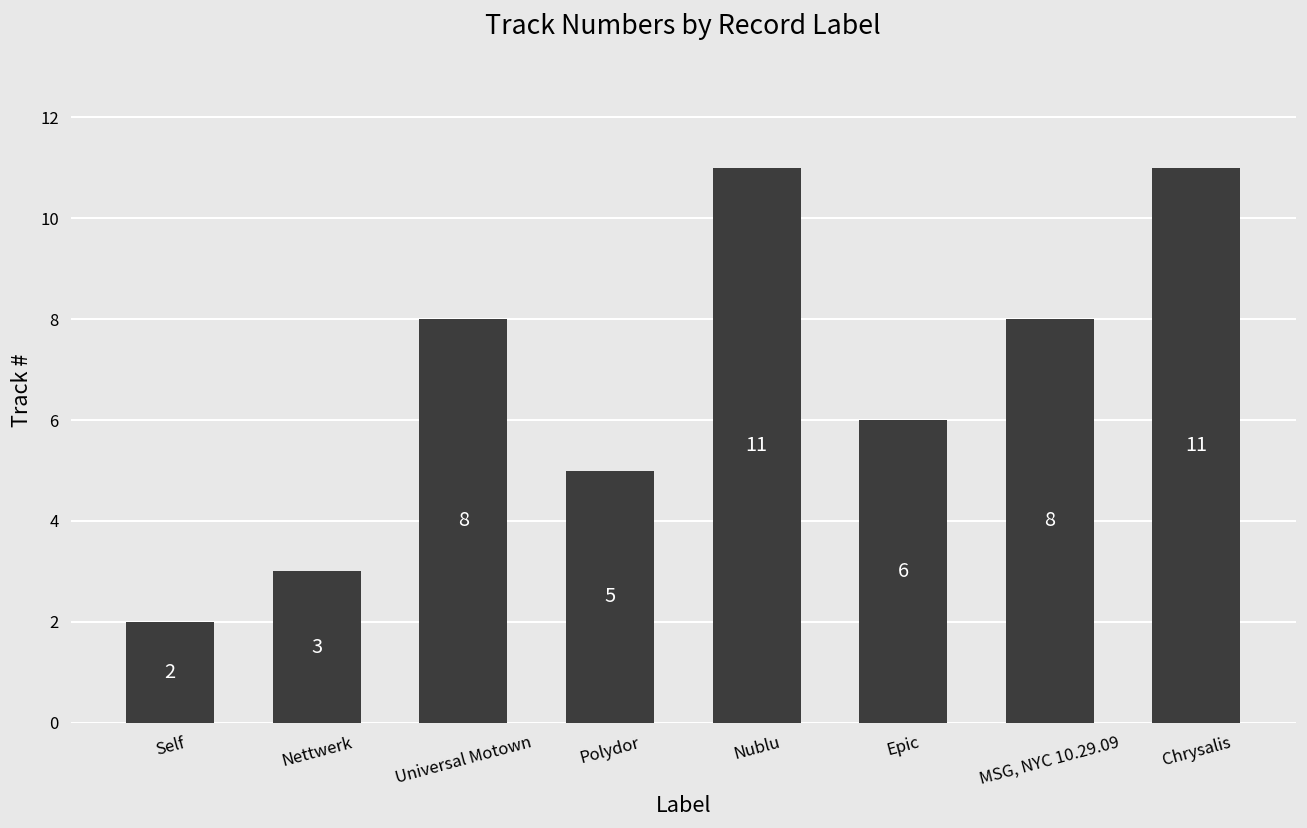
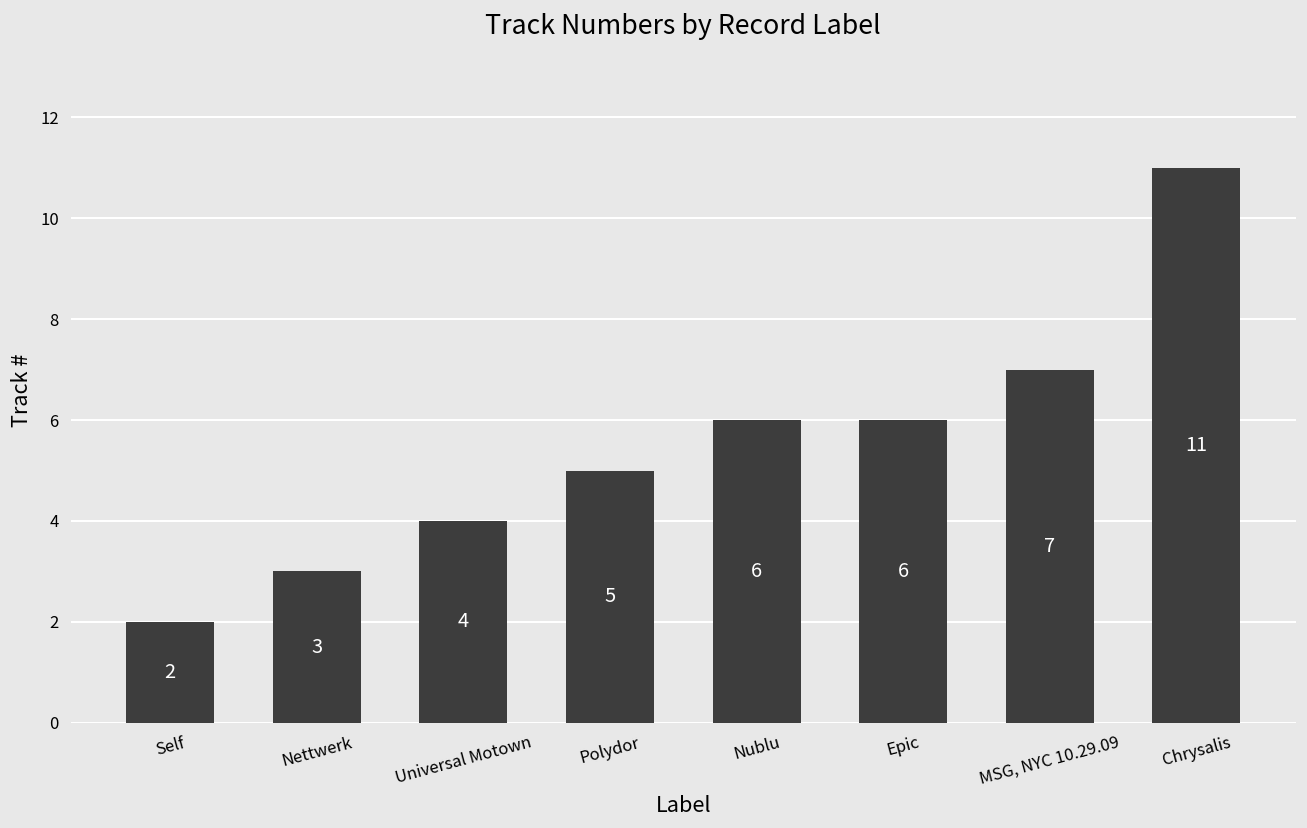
  {
    "Self": 2,
    "Nettwerk": 3,
-   "Universal Motown": 8,
+   "Universal Motown": 4,
    "Polydor": 5,
-   "Nublu": 11,
+   "Nublu": 6,
    "Epic": 6,
-   "MSG, NYC 10.29.09": 8,
+   "MSG, NYC 10.29.09": 7,
    "Chrysalis": 11
  }
